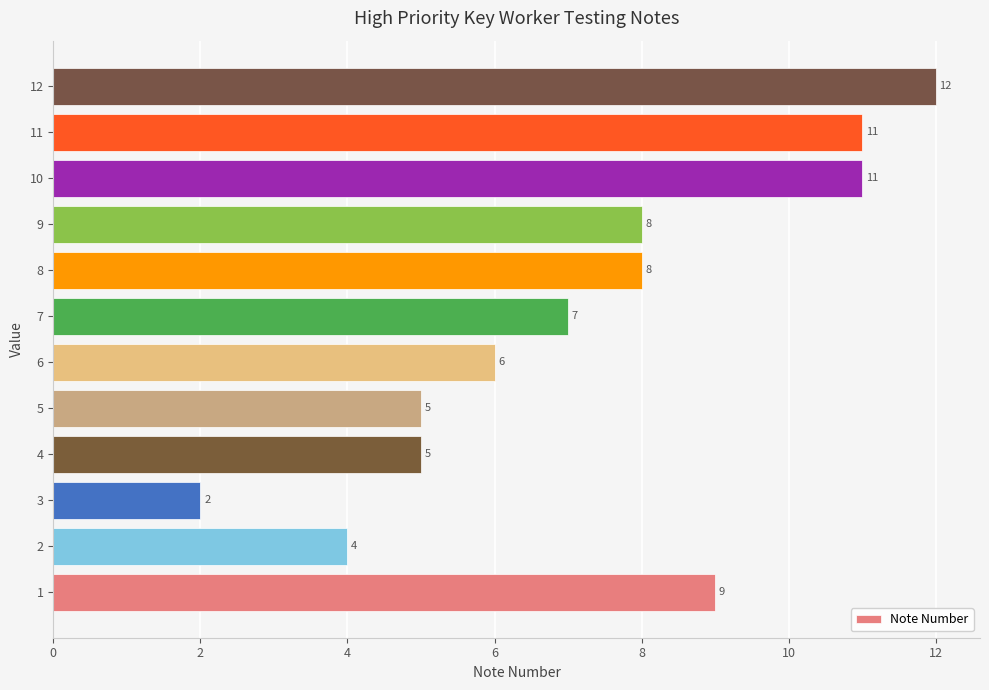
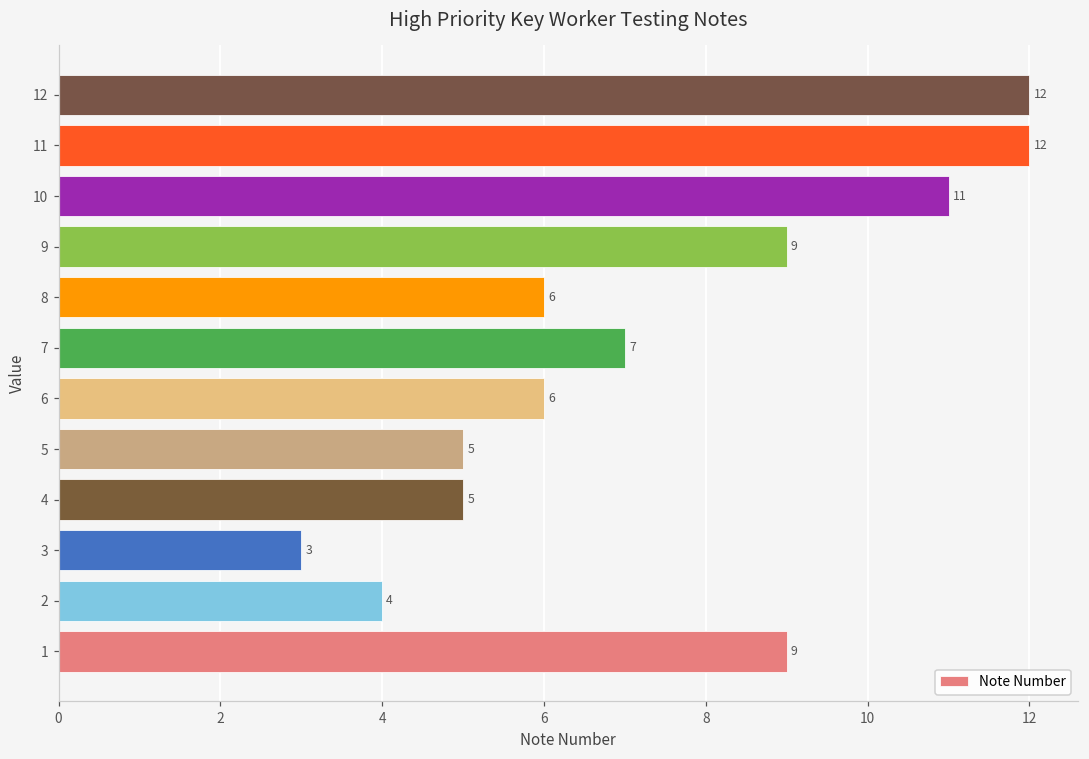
  {
    "12": 12,
-   "11": 11,
+   "11": 12,
    "10": 11,
-   "9": 8,
-   "8": 8,
+   "9": 9,
+   "8": 6,
    "7": 7,
    "6": 6,
    "5": 5,
    "4": 5,
-   "3": 2,
+   "3": 3,
    "2": 4,
    "1": 9
  }
